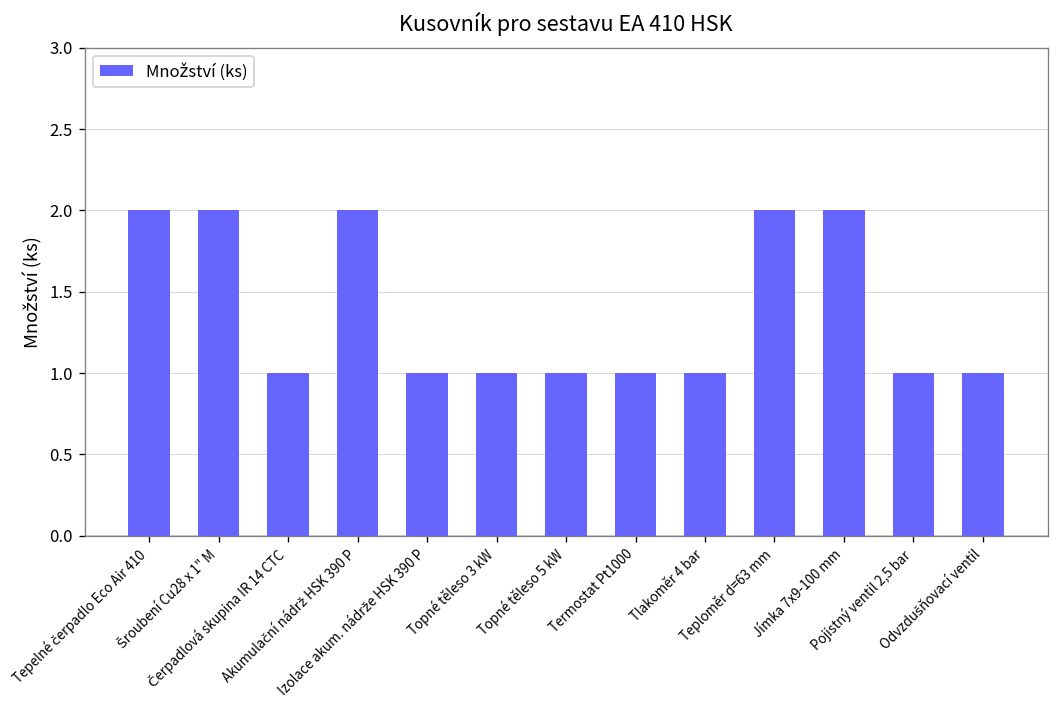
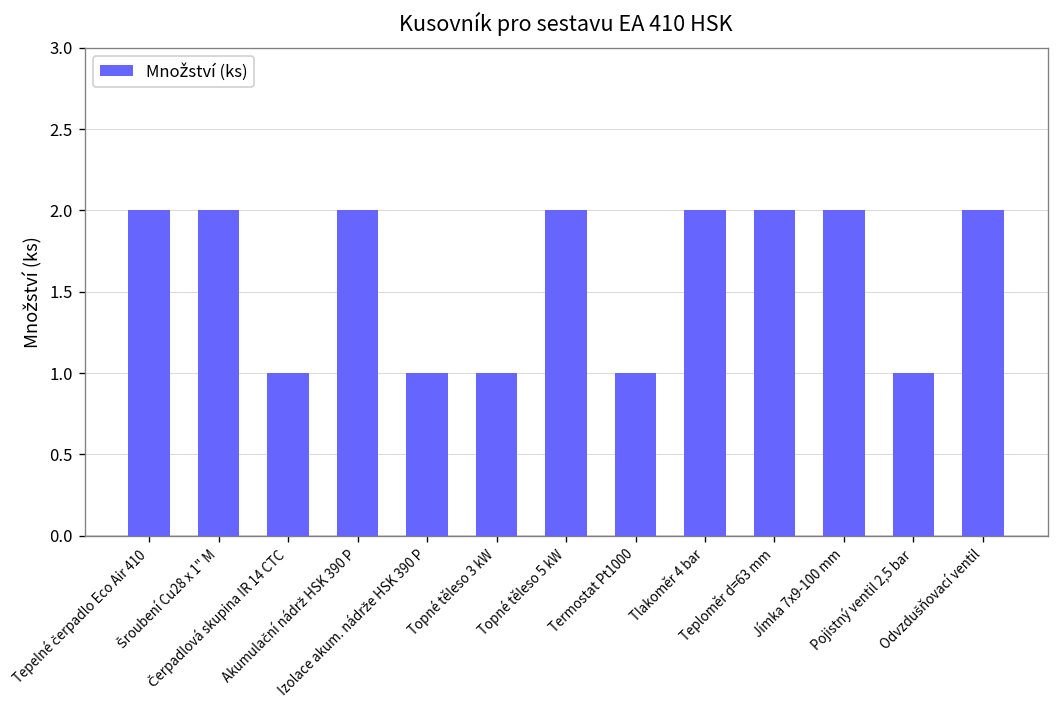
  {
    "Tepelné čerpadlo Eco Air 410": 2,
    "Šroubení Cu28 x 1\" M": 2,
    "Čerpadlová skupina IR 14 CTC": 1,
    "Akumulační nádrž HSK 390 P": 2,
    "Izolace akum. nádrže HSK 390 P": 1,
    "Topné těleso 3 kW": 1,
-   "Topné těleso 5 kW": 1,
+   "Topné těleso 5 kW": 2,
    "Termostat Pt1000": 1,
-   "Tlakoměr 4 bar": 1,
+   "Tlakoměr 4 bar": 2,
    "Teploměr d=63 mm": 2,
    "Jímka 7x9-100 mm": 2,
    "Pojistný ventil 2,5 bar": 1,
-   "Odvzdušňovací ventil": 1
+   "Odvzdušňovací ventil": 2
  }
